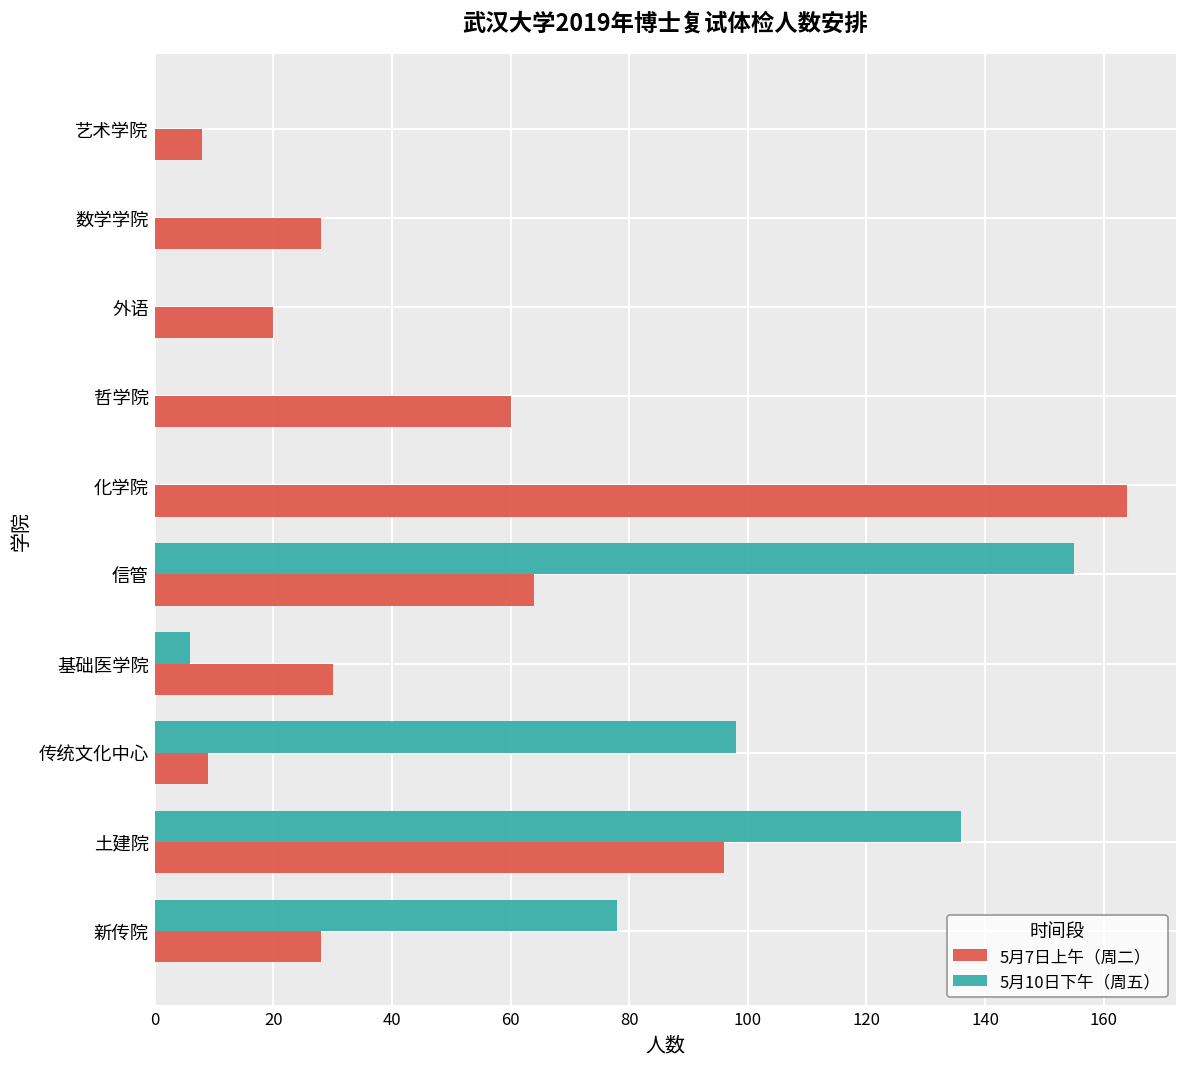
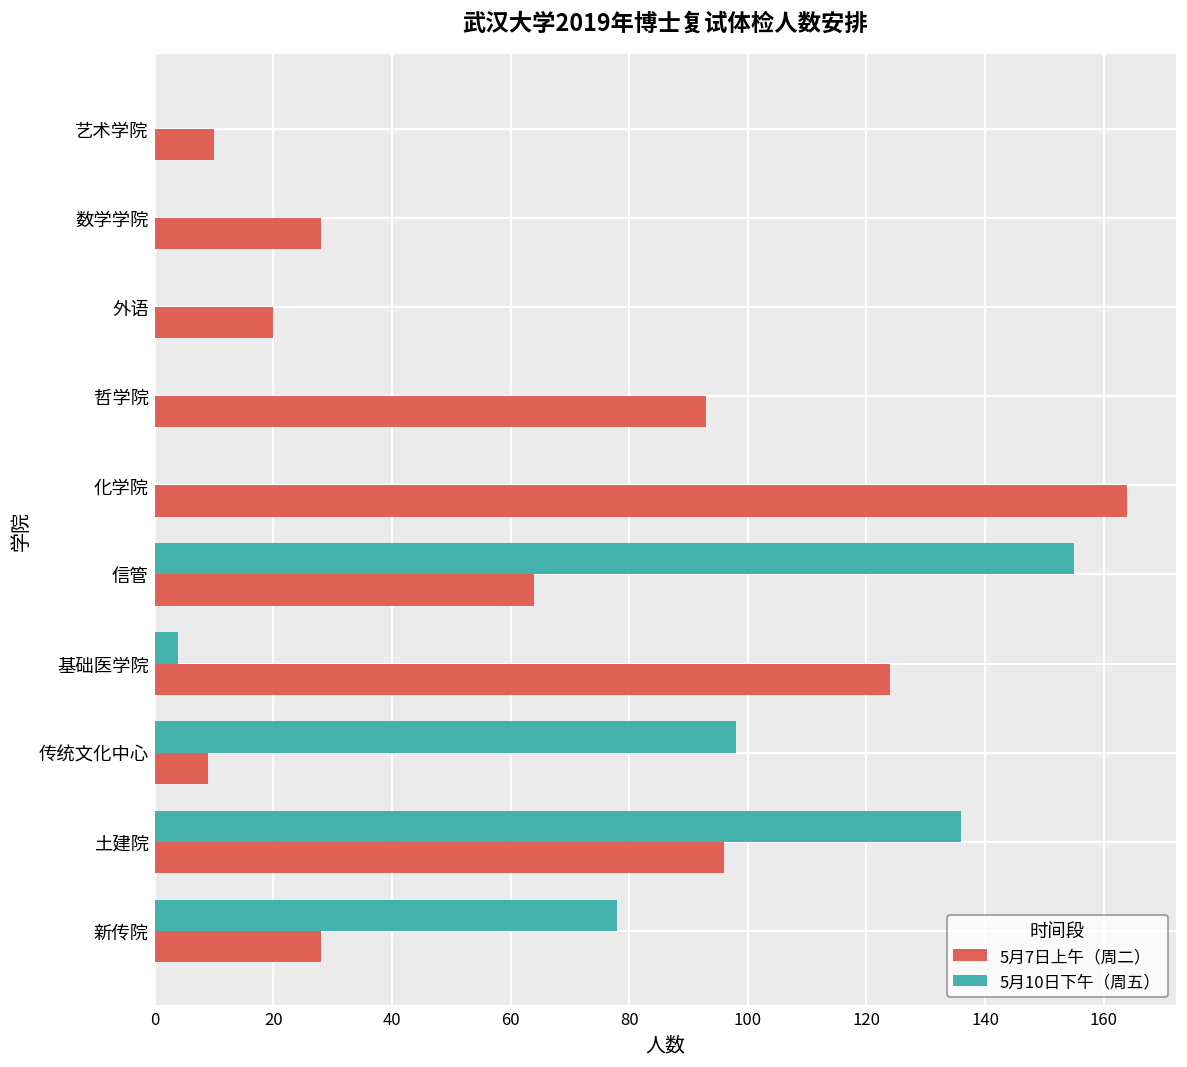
  {
    "5月7日上午（周二）": {
-     "艺术学院": 8,
+     "艺术学院": 10,
      "数学学院": 28,
      "外语": 20,
-     "哲学院": 60,
+     "哲学院": 93,
      "化学院": 164,
      "信管": 64,
-     "基础医学院": 30,
+     "基础医学院": 124,
      "传统文化中心": 9,
      "土建院": 96,
      "新传院": 28
    },
    "5月10日下午（周五）": {
      "艺术学院": 0,
      "数学学院": 0,
      "外语": 0,
      "哲学院": 0,
      "化学院": 0,
      "信管": 155,
-     "基础医学院": 6,
+     "基础医学院": 4,
      "传统文化中心": 98,
      "土建院": 136,
      "新传院": 78
    }
  }
